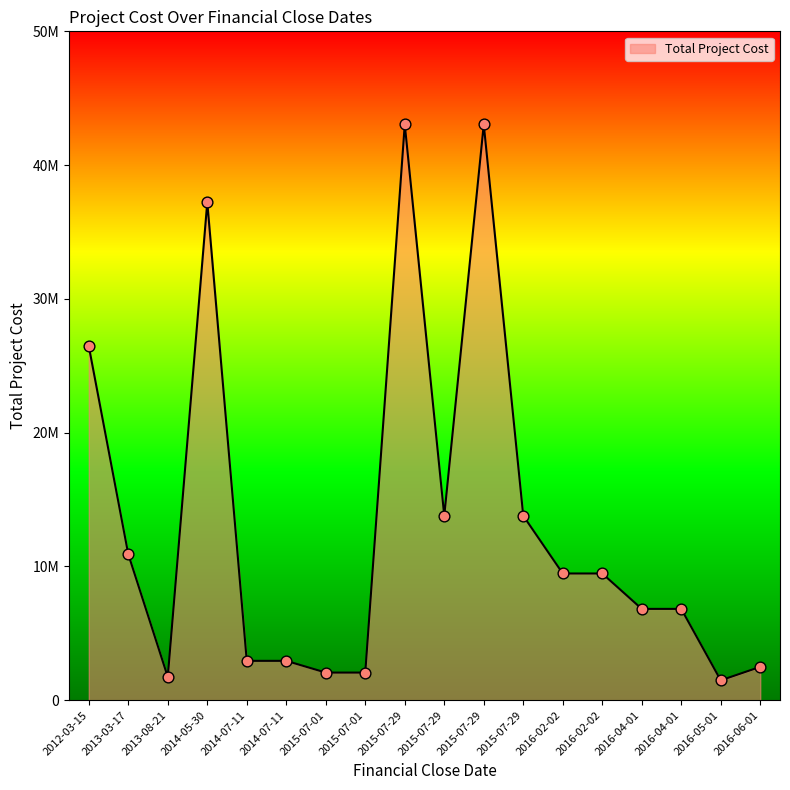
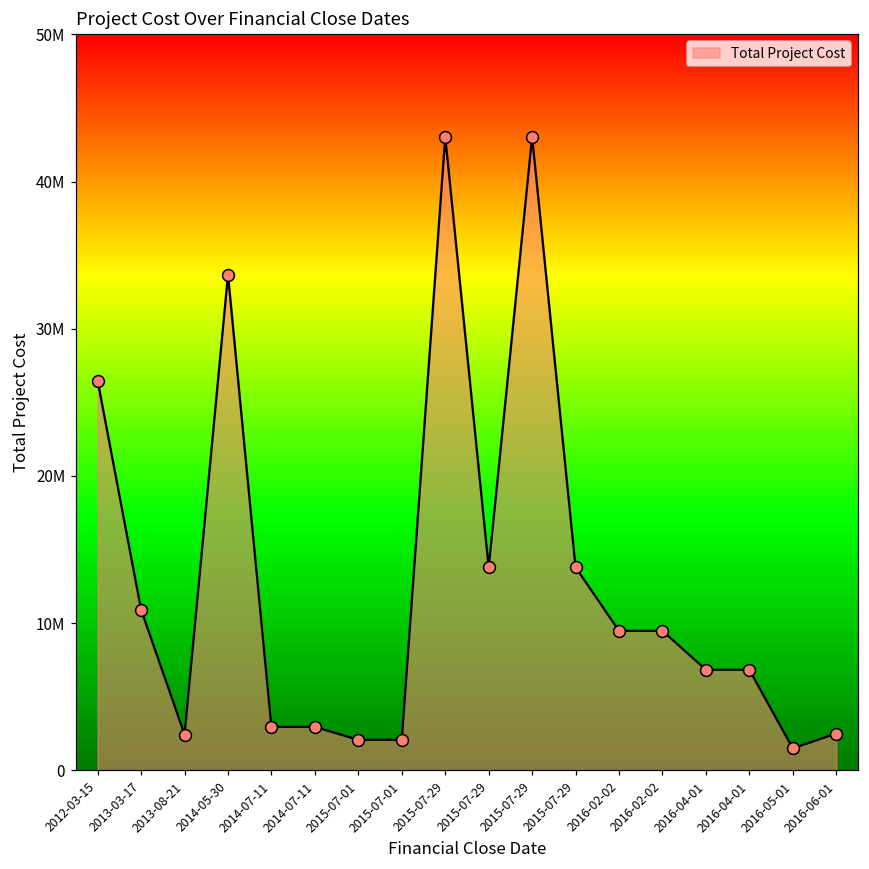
  {
    "2012-03-15": 26500000,
    "2013-03-17": 10900000,
-   "2013-08-21": 1700000,
-   "2014-05-30": 37200000,
+   "2013-08-21": 2400000,
+   "2014-05-30": 33700000,
    "2016-05-01": 1500000,
    "2016-06-01": 2500000
  }
